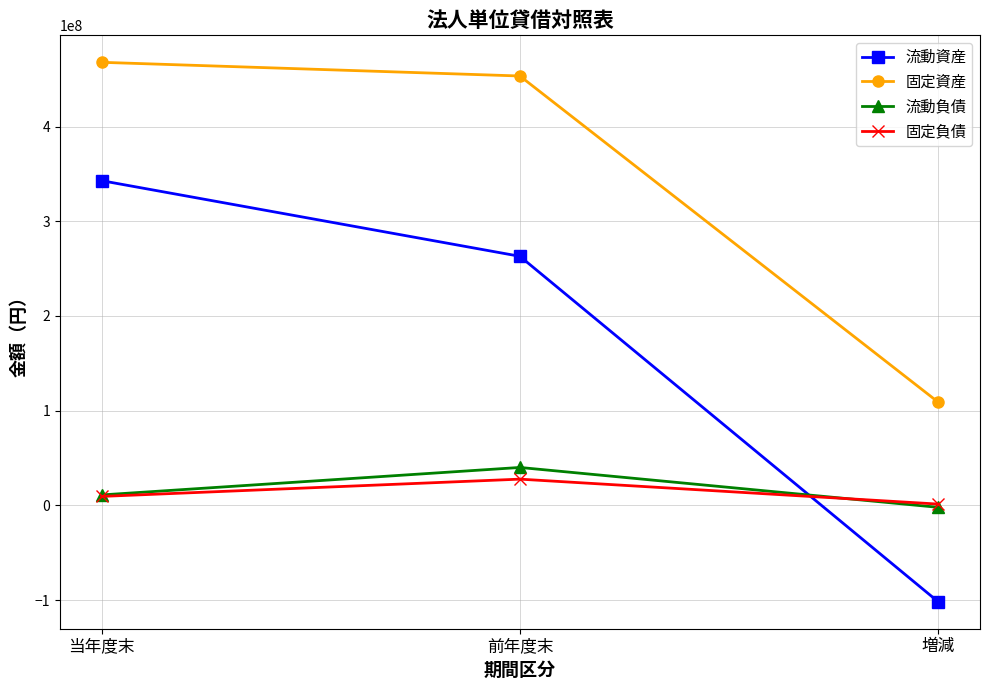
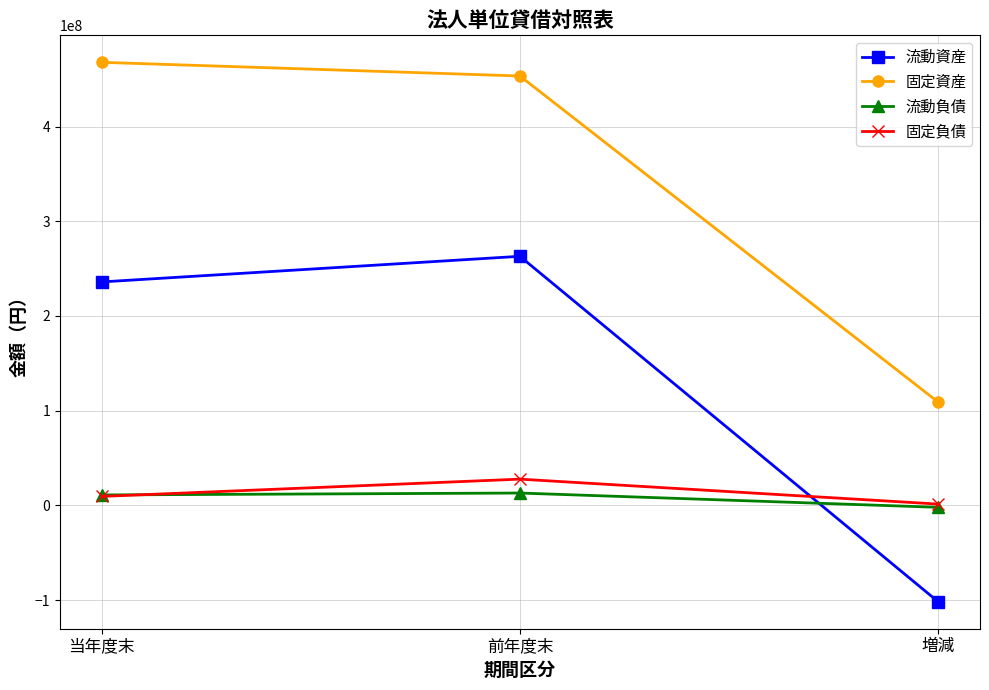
  {
    "流動資産": {
-     "当年度末": 340000000,
+     "当年度末": 240000000,
      "前年度末": 260000000,
      "増減": -100000000
    },
    "固定資産": {
      "当年度末": 470000000,
      "前年度末": 450000000,
      "増減": 110000000
    },
    "流動負債": {
-     "前年度末": 40000000,
+     "前年度末": 10000000,
      "増減": 0
    },
    "固定負債": {
      "前年度末": 30000000,
      "増減": 0
    }
  }
